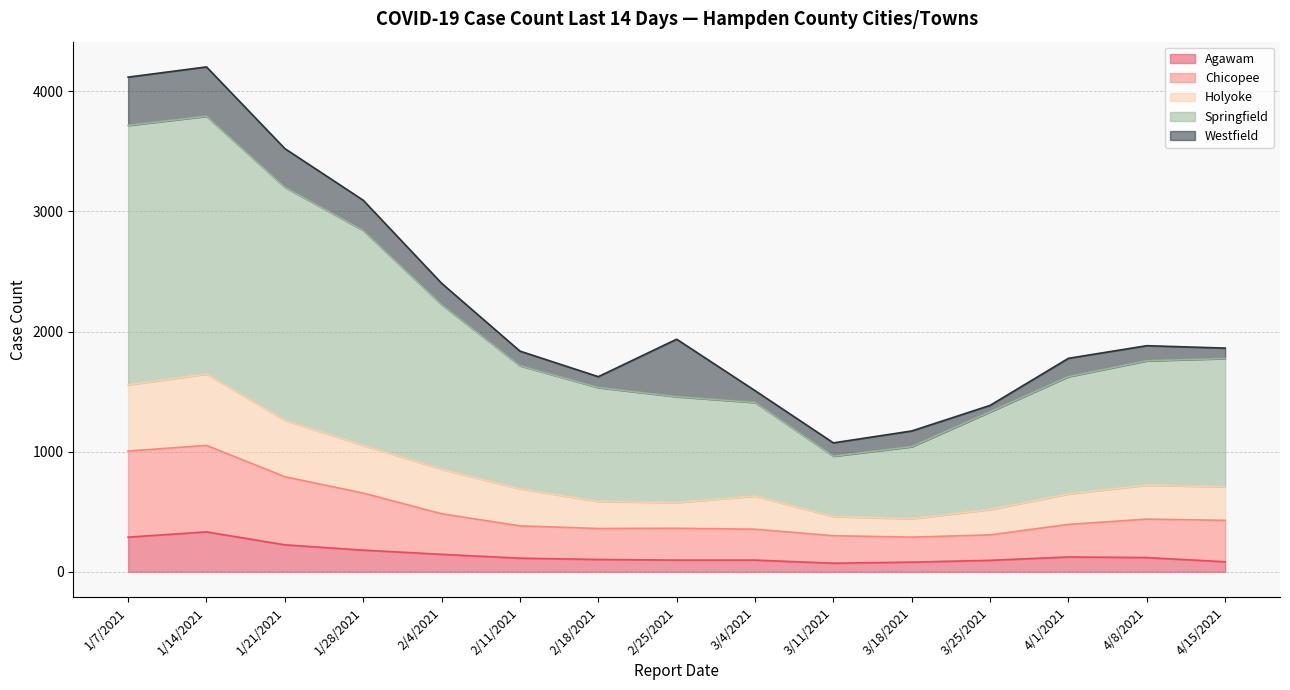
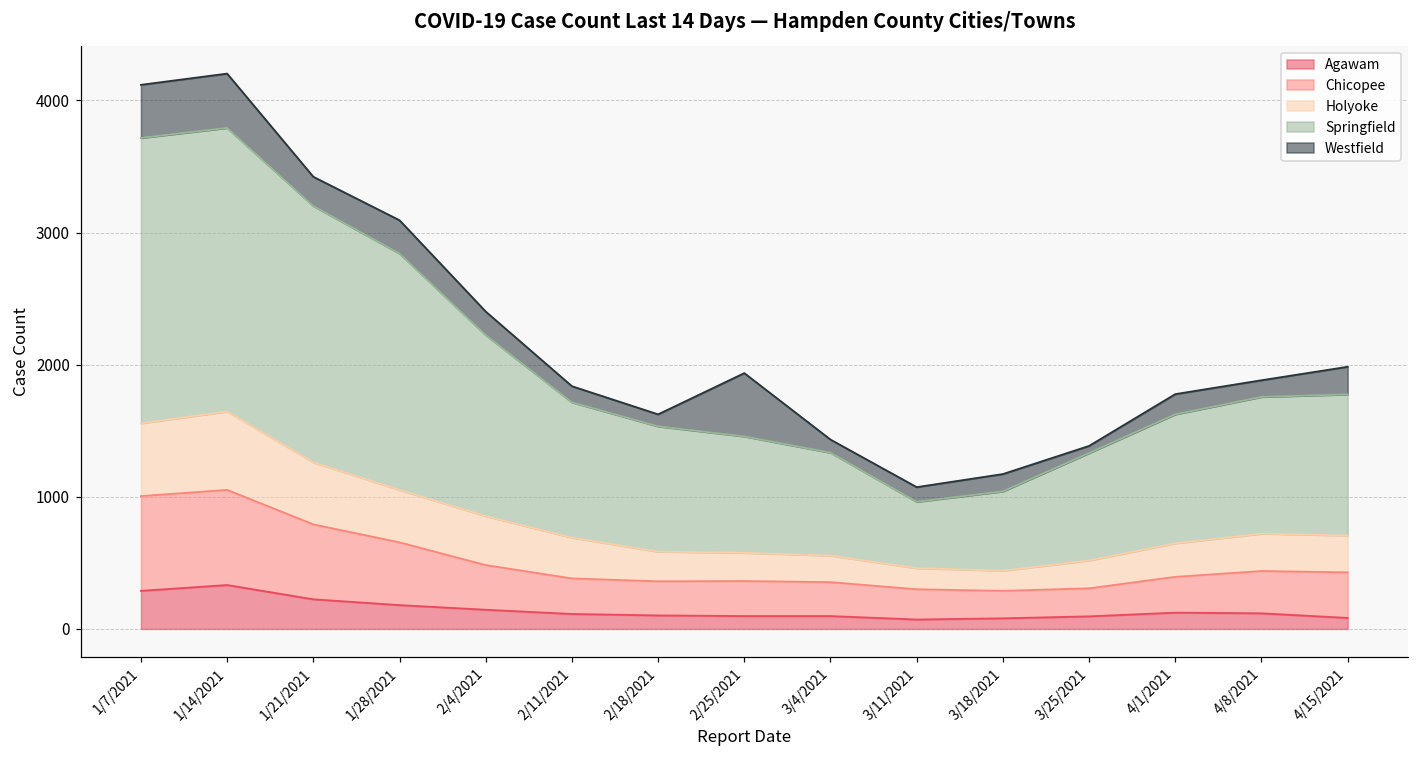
  {
    "Holyoke": {
      "1/7/2021": 550,
      "1/14/2021": 590,
      "1/21/2021": 470,
      "1/28/2021": 400,
      "2/4/2021": 370,
      "2/11/2021": 310,
      "2/18/2021": 230,
      "2/25/2021": 210,
-     "3/4/2021": 280,
+     "3/4/2021": 200,
      "3/11/2021": 160,
      "3/18/2021": 150,
      "3/25/2021": 210,
      "4/1/2021": 250,
      "4/8/2021": 280,
      "4/15/2021": 280
    },
    "Springfield": {
      "1/7/2021": 2160,
      "1/14/2021": 2150,
      "1/21/2021": 1940,
      "1/28/2021": 1790,
      "2/4/2021": 1370,
      "2/11/2021": 1020,
      "2/18/2021": 950,
      "2/25/2021": 880,
      "3/4/2021": 780,
      "3/11/2021": 500,
      "3/18/2021": 600,
      "3/25/2021": 810,
      "4/1/2021": 980,
      "4/8/2021": 1040,
      "4/15/2021": 1070
    },
    "Westfield": {
      "1/7/2021": 400,
      "1/14/2021": 410,
-     "1/21/2021": 320,
+     "1/21/2021": 220,
      "1/28/2021": 250,
      "2/4/2021": 180,
      "2/11/2021": 120,
      "2/18/2021": 90,
      "2/25/2021": 480,
      "3/4/2021": 100,
      "3/11/2021": 110,
      "3/18/2021": 130,
      "3/25/2021": 50,
      "4/1/2021": 150,
      "4/8/2021": 130,
-     "4/15/2021": 90
+     "4/15/2021": 210
    }
  }
